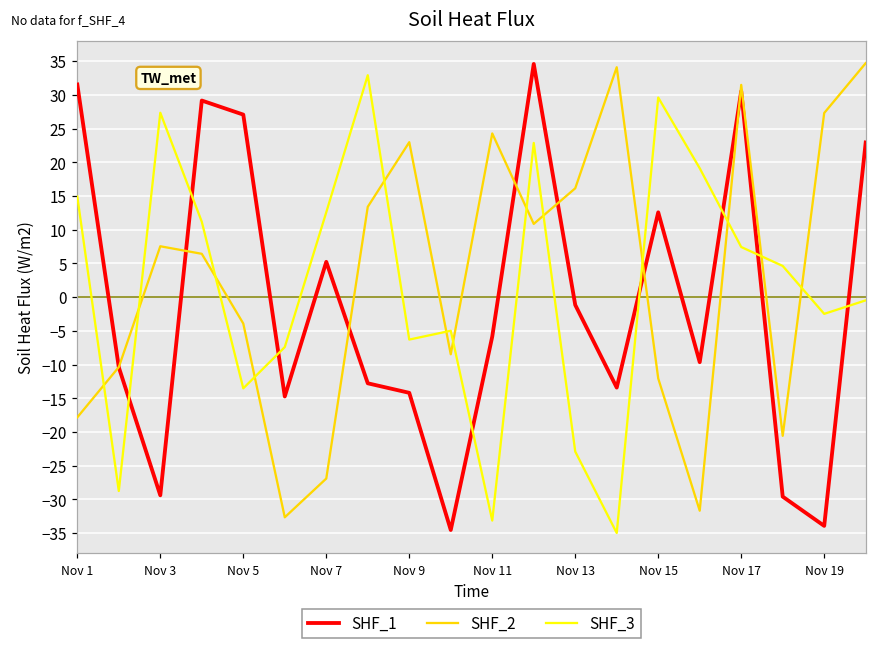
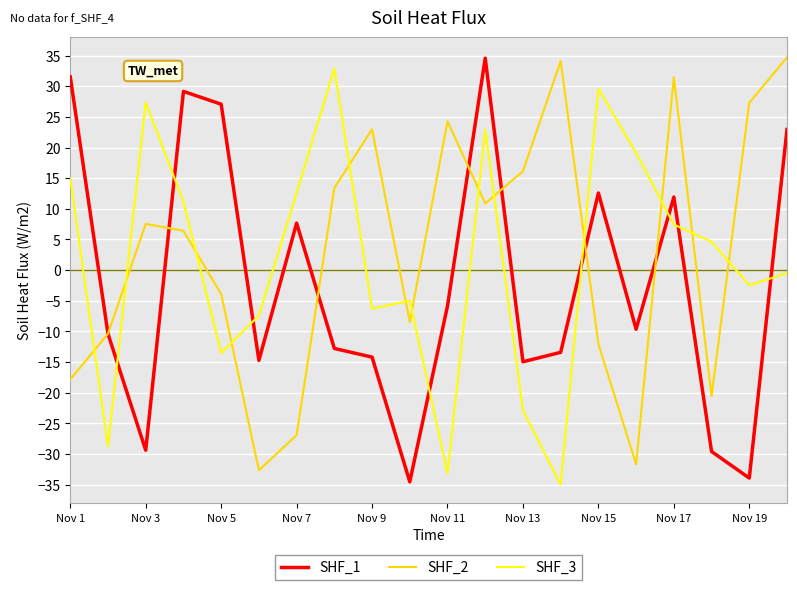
  {
    "SHF_1": {
      "Nov 1": 32,
      "Nov 3": -29,
      "Nov 5": 27,
-     "Nov 7": 5,
+     "Nov 7": 8,
      "Nov 9": -14,
      "Nov 11": -6,
-     "Nov 13": -1,
+     "Nov 13": -15,
      "Nov 15": 13,
-     "Nov 17": 31,
+     "Nov 17": 12,
      "Nov 19": -34
    }
  }
